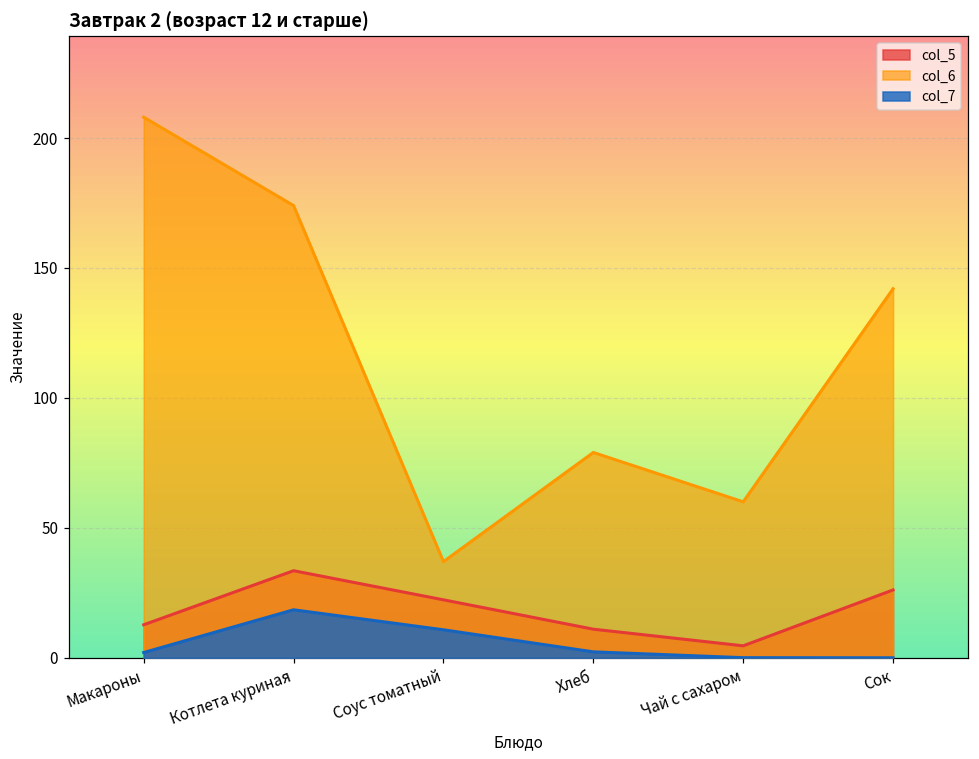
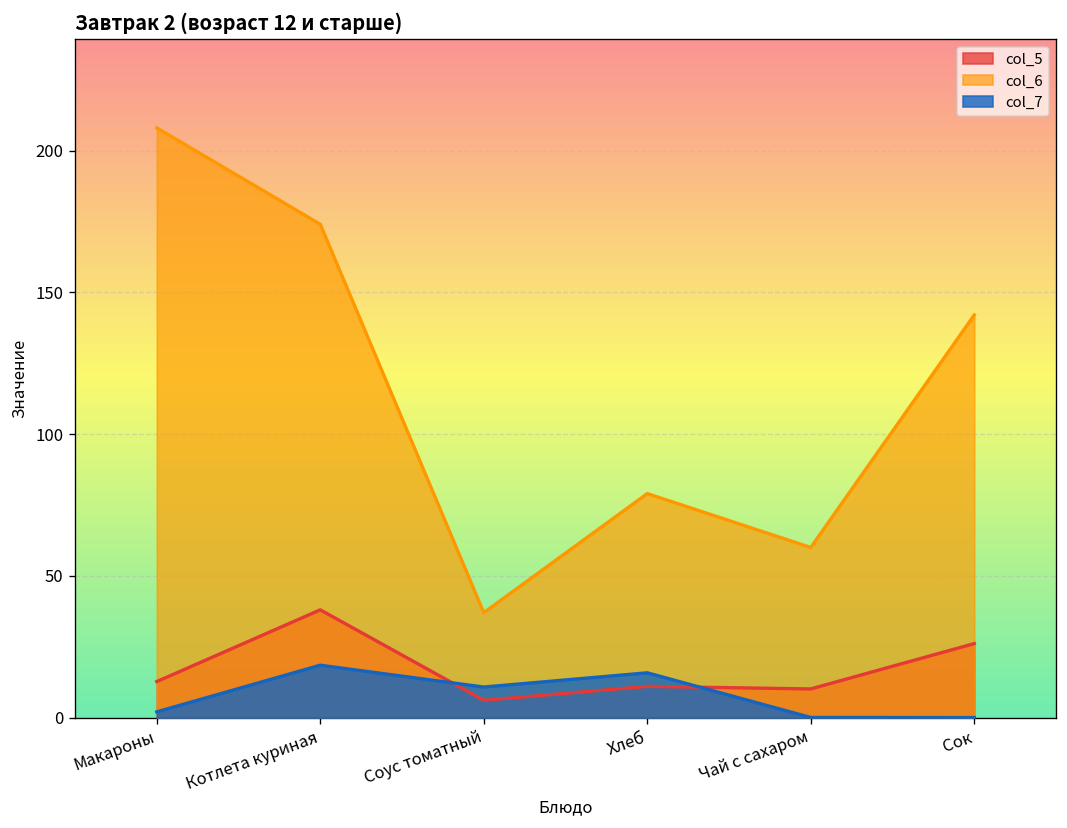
  {
    "col_5": {
      "Макароны": 13,
-     "Котлета куриная": 34,
-     "Соус томатный": 22,
+     "Котлета куриная": 38,
+     "Соус томатный": 6,
      "Хлеб": 11,
-     "Чай с сахаром": 5,
+     "Чай с сахаром": 10,
      "Сок": 26
    },
    "col_6": {
      "Макароны": 208,
      "Котлета куриная": 174,
      "Соус томатный": 37,
      "Хлеб": 79,
      "Чай с сахаром": 60,
      "Сок": 142
    },
    "col_7": {
      "Макароны": 2,
      "Котлета куриная": 18,
      "Соус томатный": 11,
-     "Хлеб": 2,
+     "Хлеб": 16,
      "Чай с сахаром": 0,
      "Сок": 0
    }
  }
